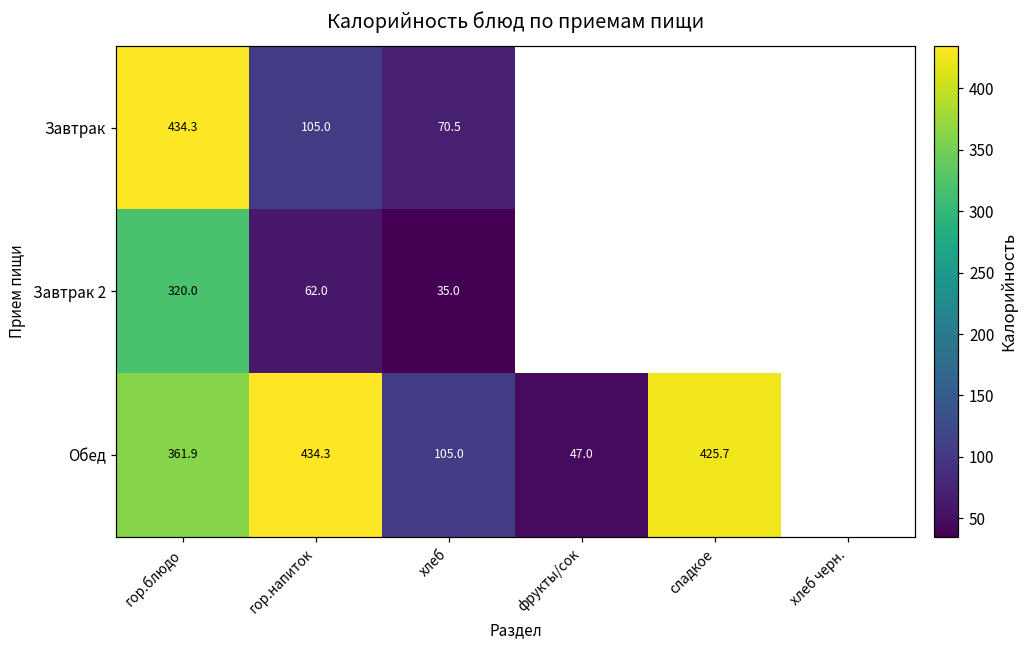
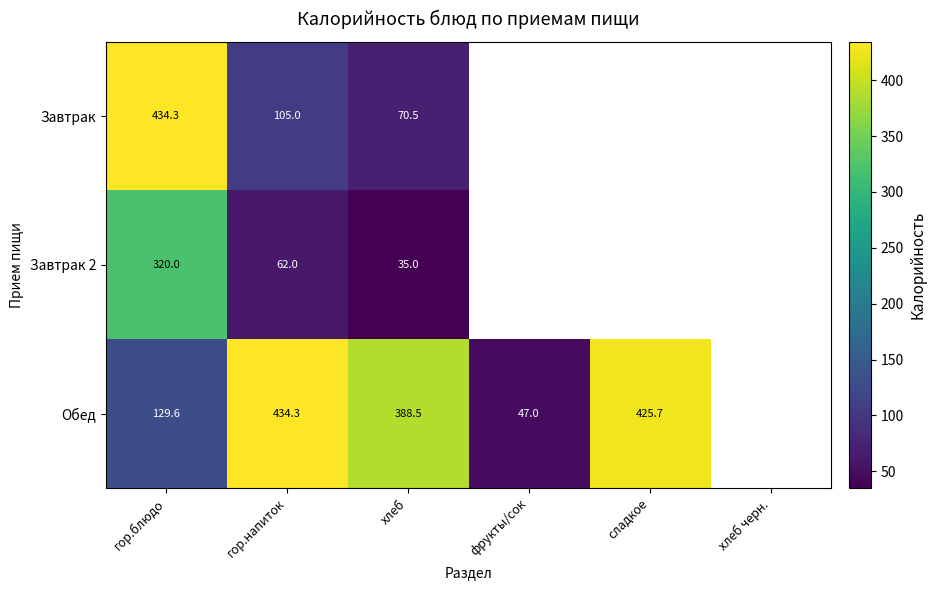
  {
    "Завтрак": {
      "гор.блюдо": 434.3,
      "гор.напиток": 105.0,
      "хлеб": 70.5
    },
    "Завтрак 2": {
      "гор.блюдо": 320.0,
      "гор.напиток": 62.0,
      "хлеб": 35.0
    },
    "Обед": {
-     "гор.блюдо": 361.9,
+     "гор.блюдо": 129.6,
      "гор.напиток": 434.3,
-     "хлеб": 105.0,
+     "хлеб": 388.5,
      "фрукты/сок": 47.0,
      "сладкое": 425.7
    }
  }
